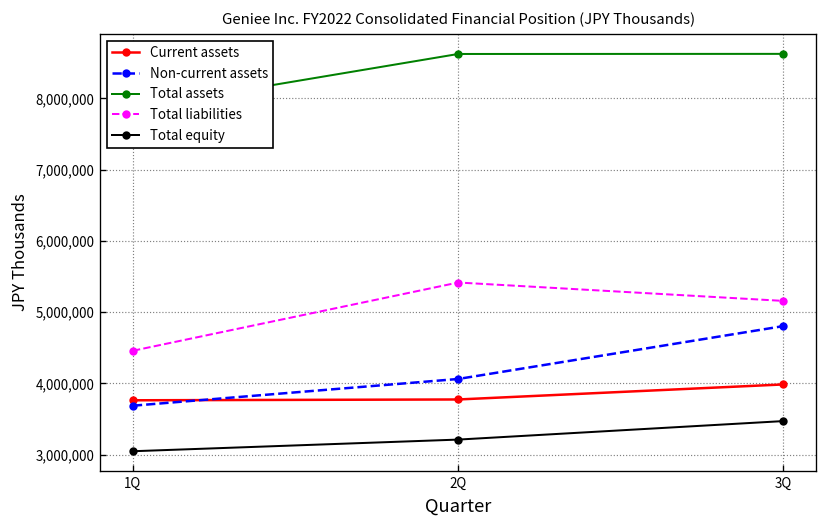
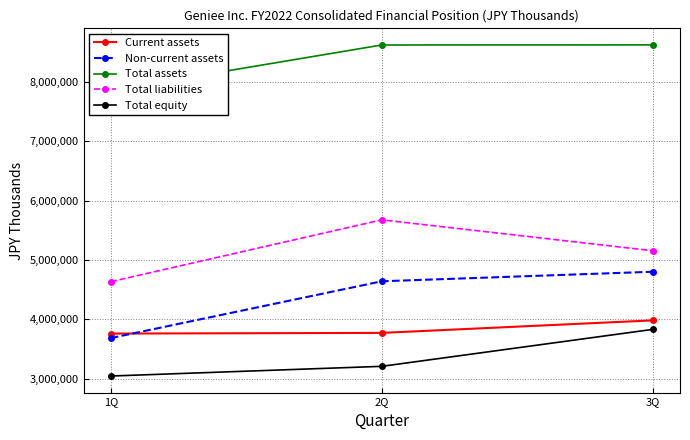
  {
    "Current assets": {
      "1Q": "3,800,000",
      "2Q": "3,800,000",
      "3Q": "4,000,000"
    },
    "Non-current assets": {
      "1Q": "3,700,000",
-     "2Q": "4,100,000",
+     "2Q": "4,600,000",
      "3Q": "4,800,000"
    },
    "Total assets": {
      "2Q": "8,600,000",
      "3Q": "8,600,000"
    },
    "Total liabilities": {
-     "1Q": "4,500,000",
-     "2Q": "5,400,000",
+     "1Q": "4,600,000",
+     "2Q": "5,700,000",
      "3Q": "5,200,000"
    },
    "Total equity": {
      "1Q": "3,000,000",
      "2Q": "3,200,000",
-     "3Q": "3,500,000"
+     "3Q": "3,800,000"
    }
  }
